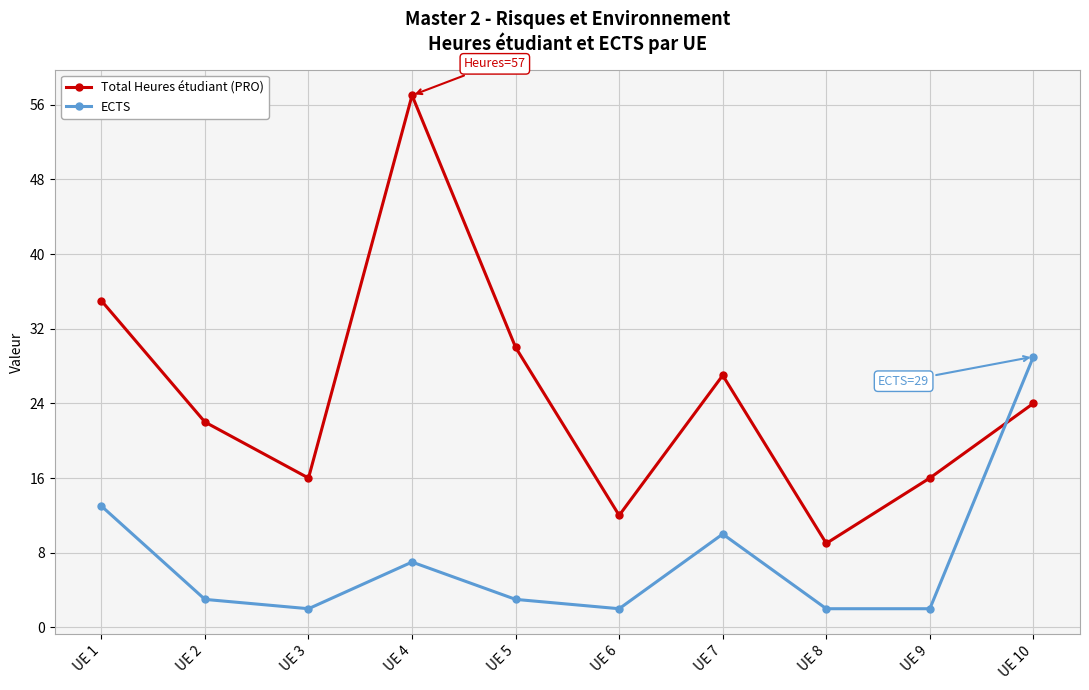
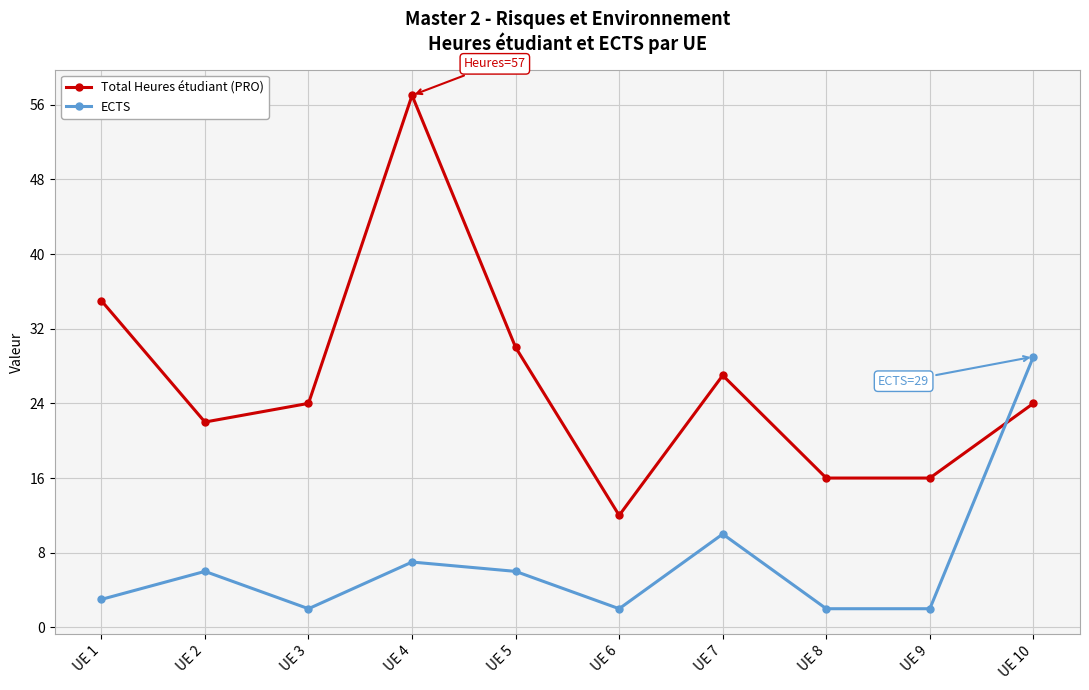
  {
    "Total Heures étudiant (PRO)": {
      "UE 1": 35,
      "UE 2": 22,
-     "UE 3": 16,
+     "UE 3": 24,
      "UE 5": 30,
      "UE 6": 12,
      "UE 7": 27,
-     "UE 8": 9,
+     "UE 8": 16,
      "UE 9": 16,
      "UE 10": 24
    },
    "ECTS": {
-     "UE 1": 13,
-     "UE 2": 3,
+     "UE 1": 3,
+     "UE 2": 6,
      "UE 3": 2,
      "UE 4": 7,
-     "UE 5": 3,
+     "UE 5": 6,
      "UE 6": 2,
      "UE 7": 10,
      "UE 8": 2,
      "UE 9": 2
    }
  }
